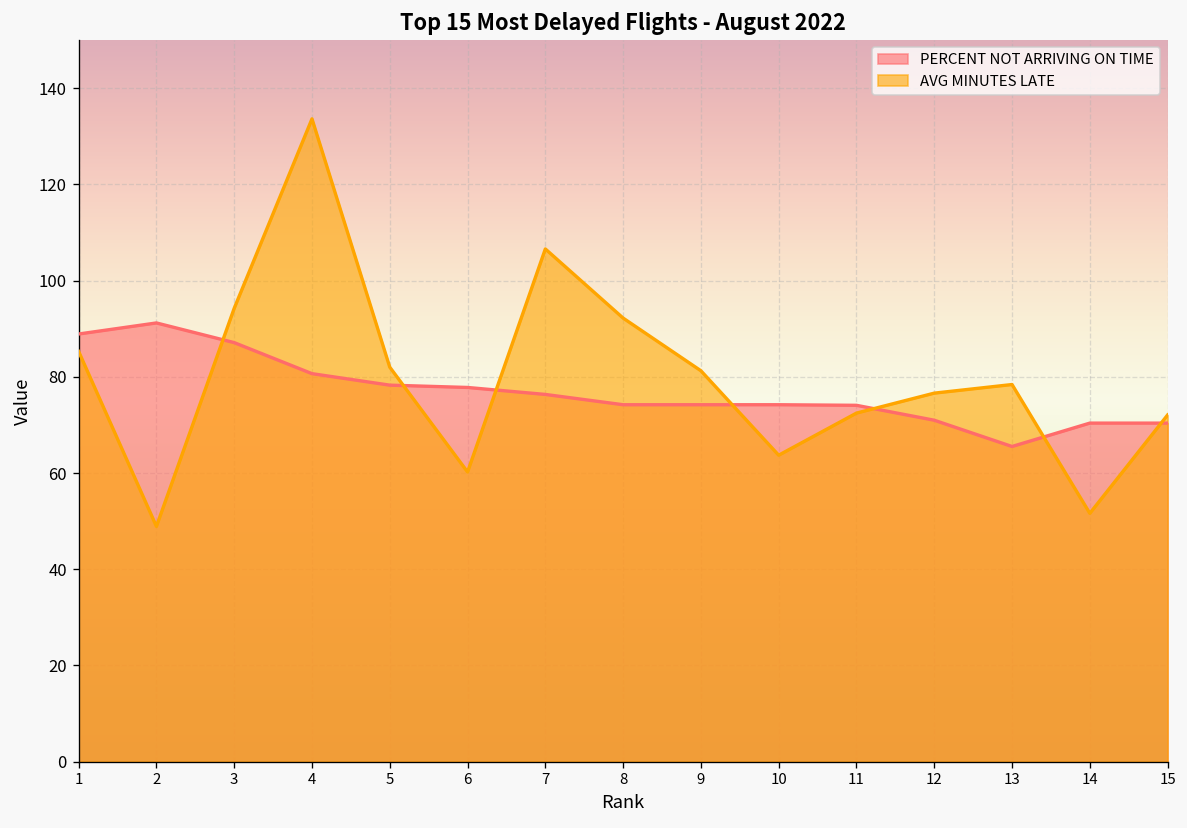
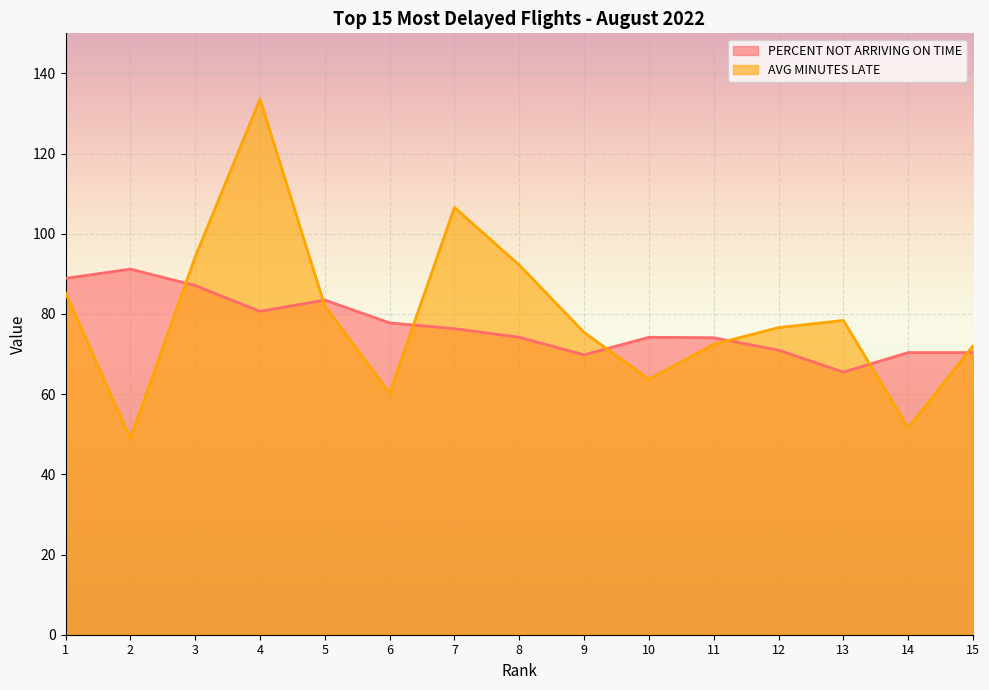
  {
    "PERCENT NOT ARRIVING ON TIME": {
      "1": 89,
      "2": 91,
      "3": 87,
      "4": 81,
-     "5": 78,
+     "5": 83,
      "6": 78,
      "7": 76,
      "8": 74,
-     "9": 74,
+     "9": 70,
      "10": 74,
      "11": 74,
      "12": 71,
      "13": 66,
      "14": 70,
      "15": 70
    },
    "AVG MINUTES LATE": {
      "1": 85,
      "2": 49,
      "3": 94,
      "4": 134,
      "5": 82,
      "6": 60,
      "7": 107,
      "8": 92,
-     "9": 81,
+     "9": 75,
      "10": 64,
      "11": 72,
      "12": 77,
      "13": 78,
      "14": 52,
      "15": 72
    }
  }
